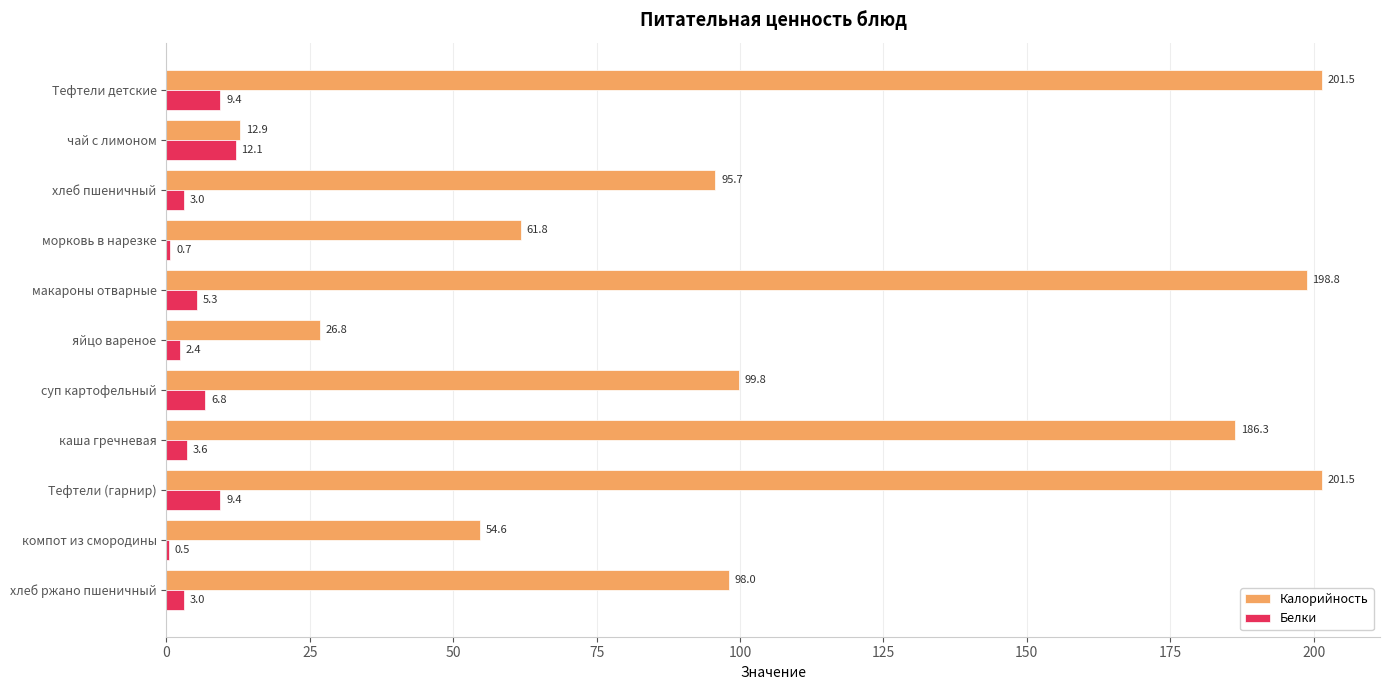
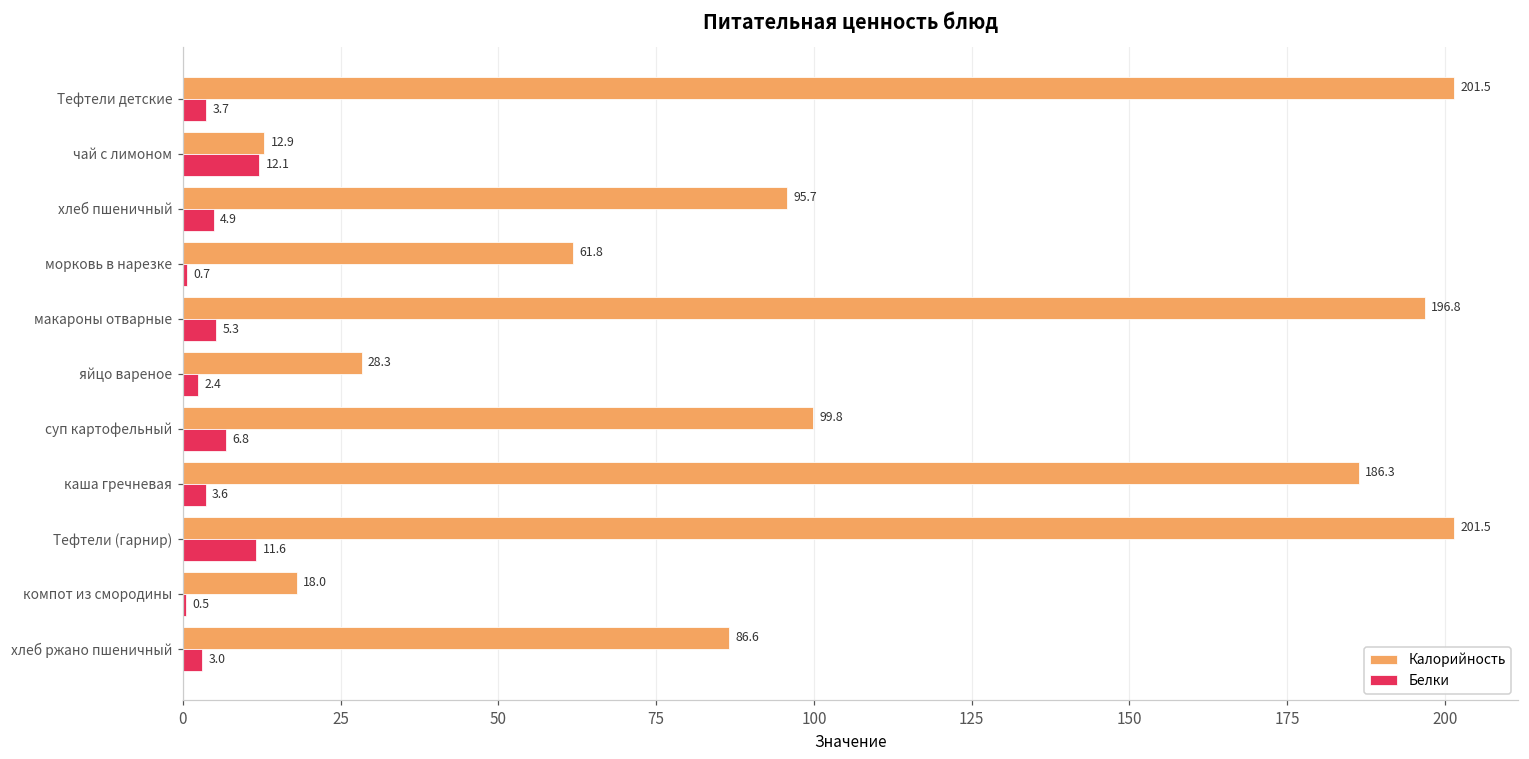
  {
    "Калорийность": {
      "Тефтели детские": 201.5,
      "чай с лимоном": 12.9,
      "хлеб пшеничный": 95.7,
      "морковь в нарезке": 61.8,
-     "макароны отварные": 198.8,
-     "яйцо вареное": 26.8,
+     "макароны отварные": 196.8,
+     "яйцо вареное": 28.3,
      "суп картофельный": 99.8,
      "каша гречневая": 186.3,
      "Тефтели (гарнир)": 201.5,
-     "компот из смородины": 54.6,
-     "хлеб ржано пшеничный": 98.0
+     "компот из смородины": 18.0,
+     "хлеб ржано пшеничный": 86.6
    },
    "Белки": {
-     "Тефтели детские": 9.4,
+     "Тефтели детские": 3.7,
      "чай с лимоном": 12.1,
-     "хлеб пшеничный": 3.0,
+     "хлеб пшеничный": 4.9,
      "морковь в нарезке": 0.7,
      "макароны отварные": 5.3,
      "яйцо вареное": 2.4,
      "суп картофельный": 6.8,
      "каша гречневая": 3.6,
-     "Тефтели (гарнир)": 9.4,
+     "Тефтели (гарнир)": 11.6,
      "компот из смородины": 0.5,
      "хлеб ржано пшеничный": 3.0
    }
  }
